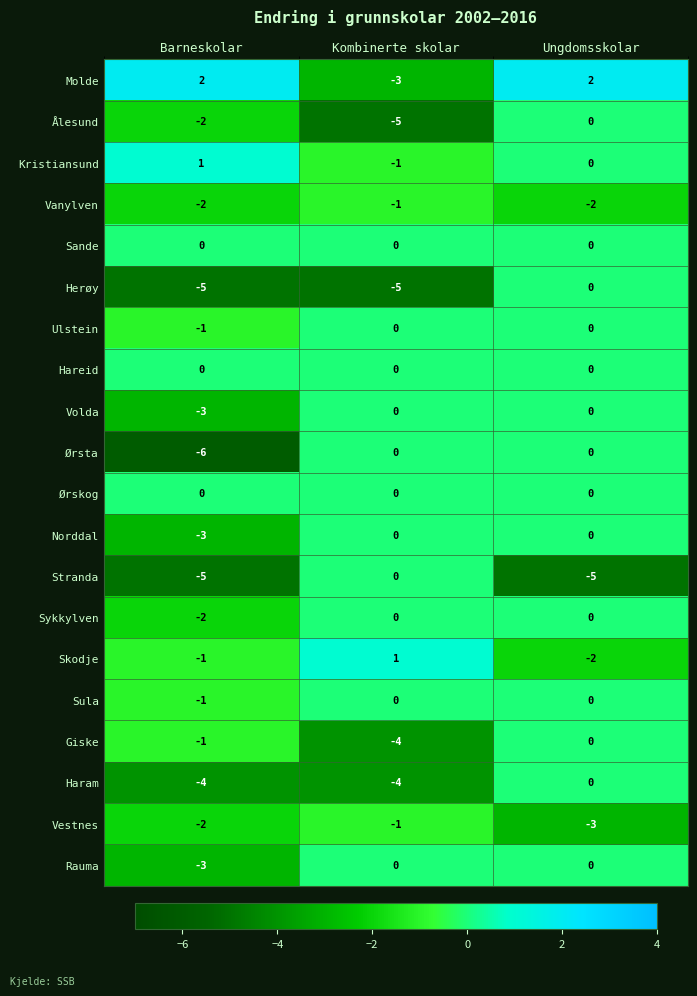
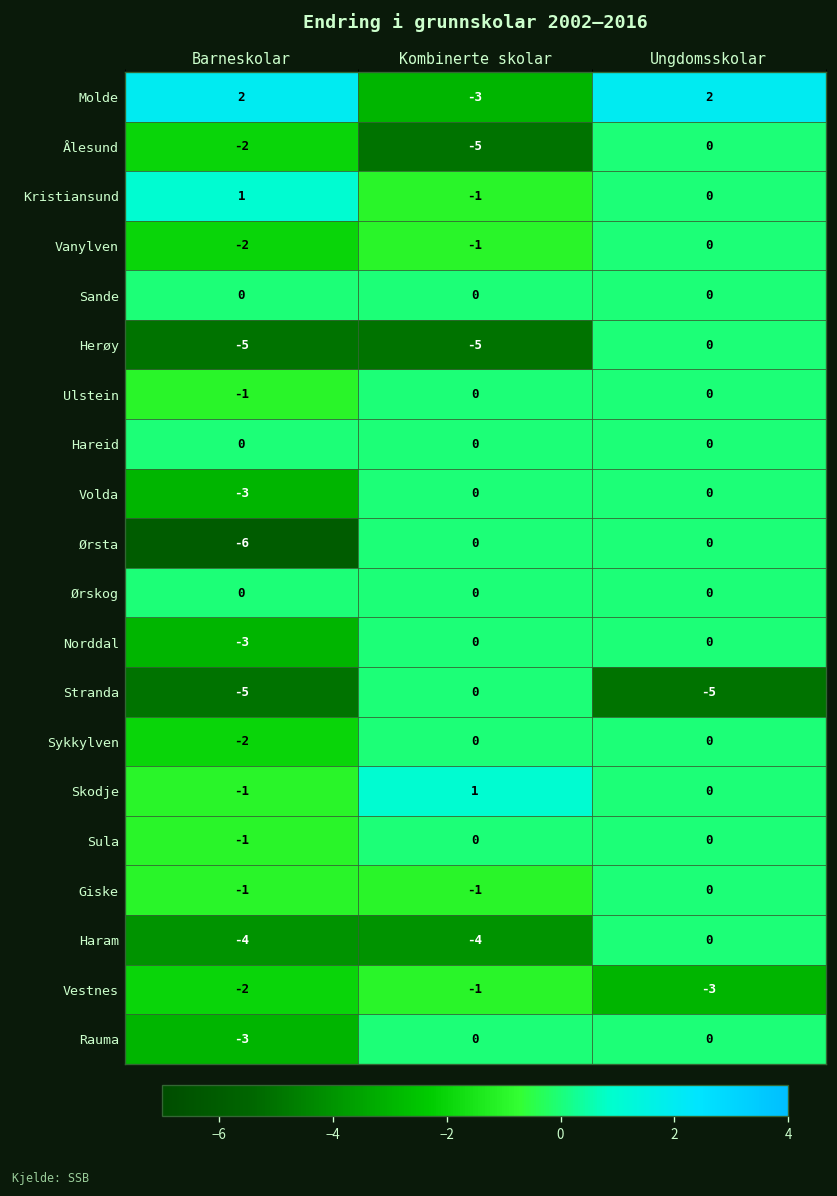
  {
    "Molde": {
      "Barneskolar": 2,
      "Kombinerte skolar": -3,
      "Ungdomsskolar": 2
    },
    "Ålesund": {
      "Barneskolar": -2,
      "Kombinerte skolar": -5,
      "Ungdomsskolar": 0
    },
    "Kristiansund": {
      "Barneskolar": 1,
      "Kombinerte skolar": -1,
      "Ungdomsskolar": 0
    },
    "Vanylven": {
      "Barneskolar": -2,
      "Kombinerte skolar": -1,
-     "Ungdomsskolar": -2
+     "Ungdomsskolar": 0
    },
    "Sande": {
      "Barneskolar": 0,
      "Kombinerte skolar": 0,
      "Ungdomsskolar": 0
    },
    "Herøy": {
      "Barneskolar": -5,
      "Kombinerte skolar": -5,
      "Ungdomsskolar": 0
    },
    "Ulstein": {
      "Barneskolar": -1,
      "Kombinerte skolar": 0,
      "Ungdomsskolar": 0
    },
    "Hareid": {
      "Barneskolar": 0,
      "Kombinerte skolar": 0,
      "Ungdomsskolar": 0
    },
    "Volda": {
      "Barneskolar": -3,
      "Kombinerte skolar": 0,
      "Ungdomsskolar": 0
    },
    "Ørsta": {
      "Barneskolar": -6,
      "Kombinerte skolar": 0,
      "Ungdomsskolar": 0
    },
    "Ørskog": {
      "Barneskolar": 0,
      "Kombinerte skolar": 0,
      "Ungdomsskolar": 0
    },
    "Norddal": {
      "Barneskolar": -3,
      "Kombinerte skolar": 0,
      "Ungdomsskolar": 0
    },
    "Stranda": {
      "Barneskolar": -5,
      "Kombinerte skolar": 0,
      "Ungdomsskolar": -5
    },
    "Sykkylven": {
      "Barneskolar": -2,
      "Kombinerte skolar": 0,
      "Ungdomsskolar": 0
    },
    "Skodje": {
      "Barneskolar": -1,
      "Kombinerte skolar": 1,
-     "Ungdomsskolar": -2
+     "Ungdomsskolar": 0
    },
    "Sula": {
      "Barneskolar": -1,
      "Kombinerte skolar": 0,
      "Ungdomsskolar": 0
    },
    "Giske": {
      "Barneskolar": -1,
-     "Kombinerte skolar": -4,
+     "Kombinerte skolar": -1,
      "Ungdomsskolar": 0
    },
    "Haram": {
      "Barneskolar": -4,
      "Kombinerte skolar": -4,
      "Ungdomsskolar": 0
    },
    "Vestnes": {
      "Barneskolar": -2,
      "Kombinerte skolar": -1,
      "Ungdomsskolar": -3
    },
    "Rauma": {
      "Barneskolar": -3,
      "Kombinerte skolar": 0,
      "Ungdomsskolar": 0
    }
  }
